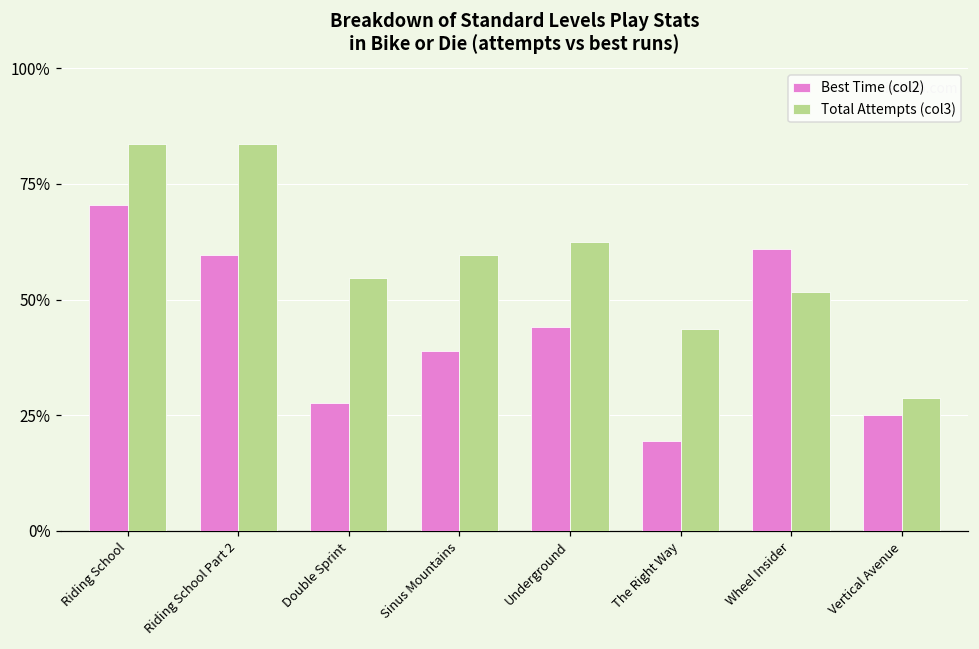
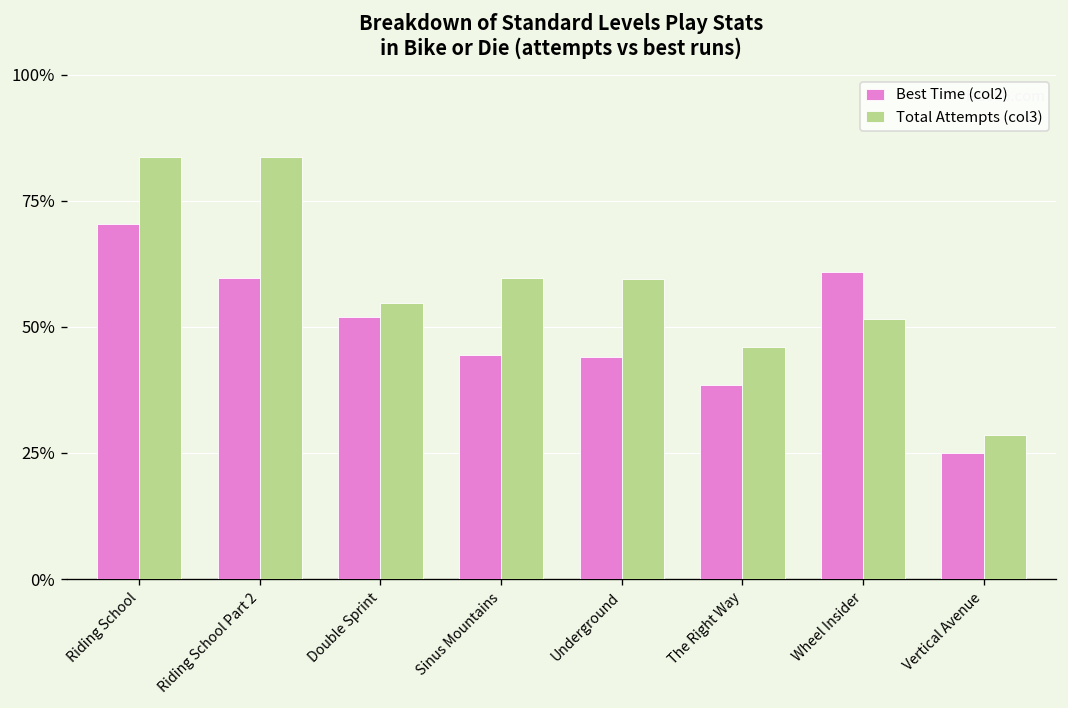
  {
    "Best Time (col2)": {
      "Riding School": "70%",
      "Riding School Part 2": "60%",
-     "Double Sprint": "28%",
-     "Sinus Mountains": "39%",
+     "Double Sprint": "52%",
+     "Sinus Mountains": "44%",
      "Underground": "44%",
-     "The Right Way": "19%",
+     "The Right Way": "38%",
      "Wheel Insider": "61%",
      "Vertical Avenue": "25%"
    },
    "Total Attempts (col3)": {
      "Riding School": "84%",
      "Riding School Part 2": "84%",
      "Double Sprint": "55%",
      "Sinus Mountains": "60%",
-     "Underground": "63%",
-     "The Right Way": "44%",
+     "Underground": "59%",
+     "The Right Way": "46%",
      "Wheel Insider": "52%",
      "Vertical Avenue": "29%"
    }
  }
